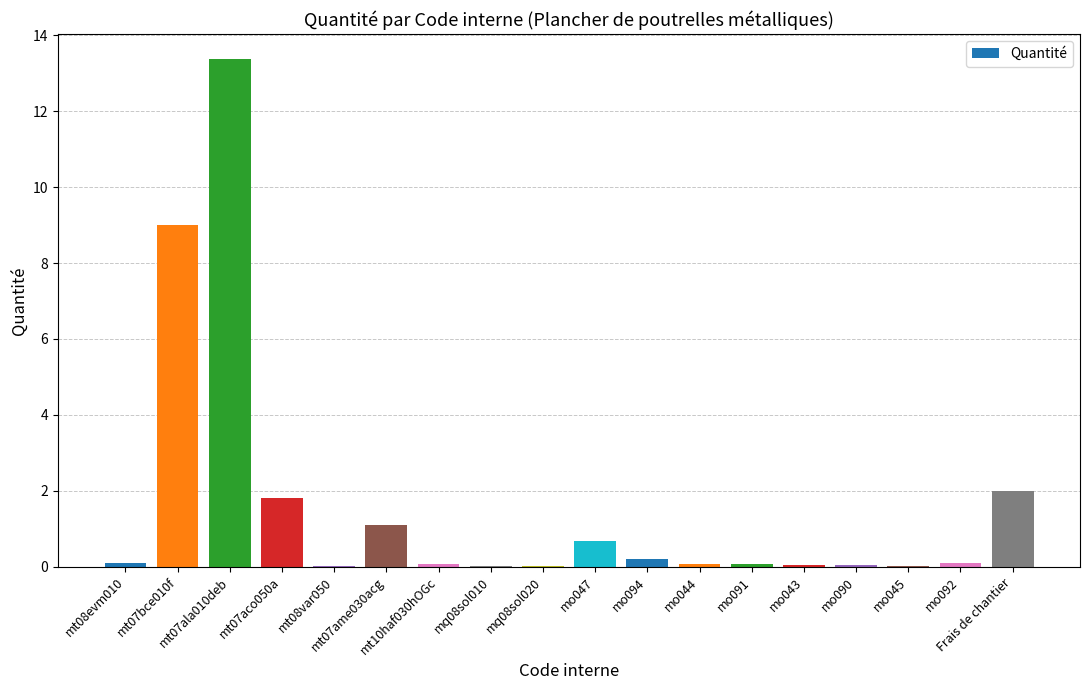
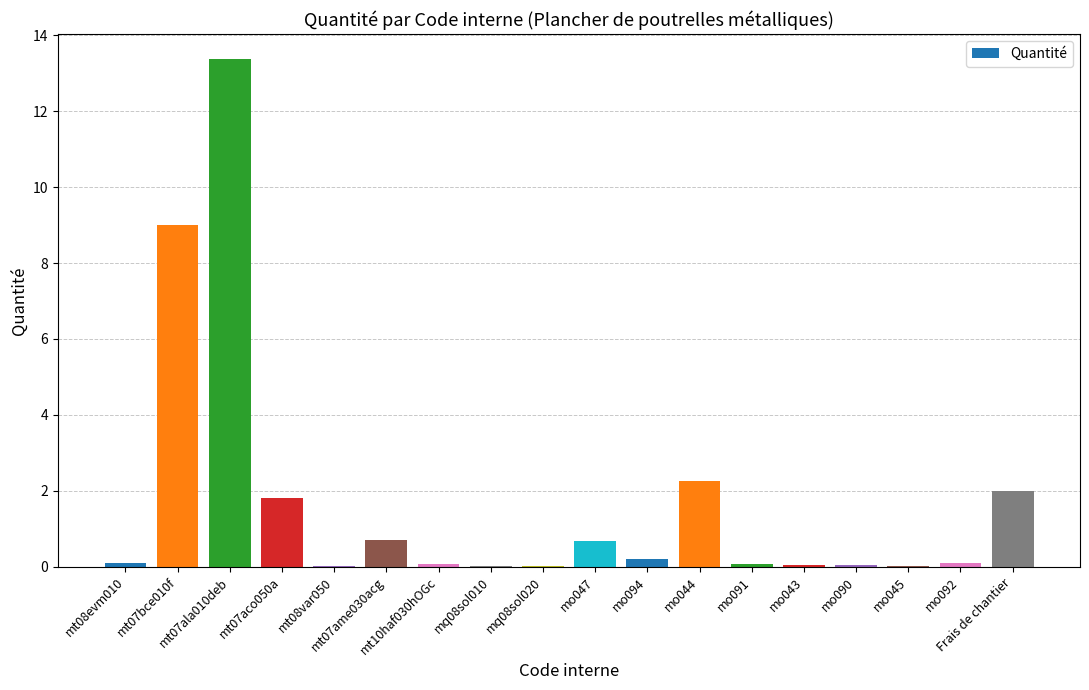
  {
    "mt08evm010": 0.1,
    "mt07bce010f": 9.0,
    "mt07ala010deb": 13.4,
    "mt07aco050a": 1.8,
-   "mt07ame030acg": 1.1,
+   "mt07ame030acg": 0.7,
    "mt10haf030hOGc": 0.1,
    "mo047": 0.7,
    "mo094": 0.2,
-   "mo044": 0.1,
+   "mo044": 2.3,
    "mo092": 0.1,
    "Frais de chantier": 2.0
  }
